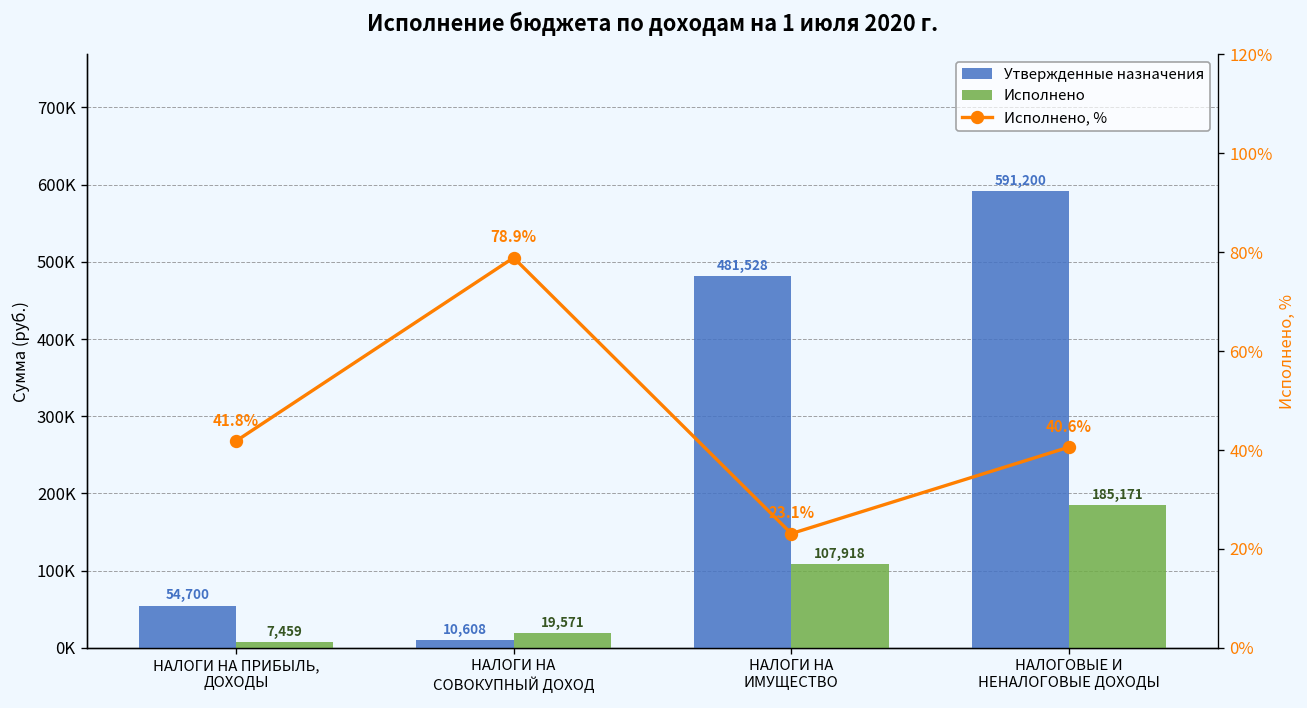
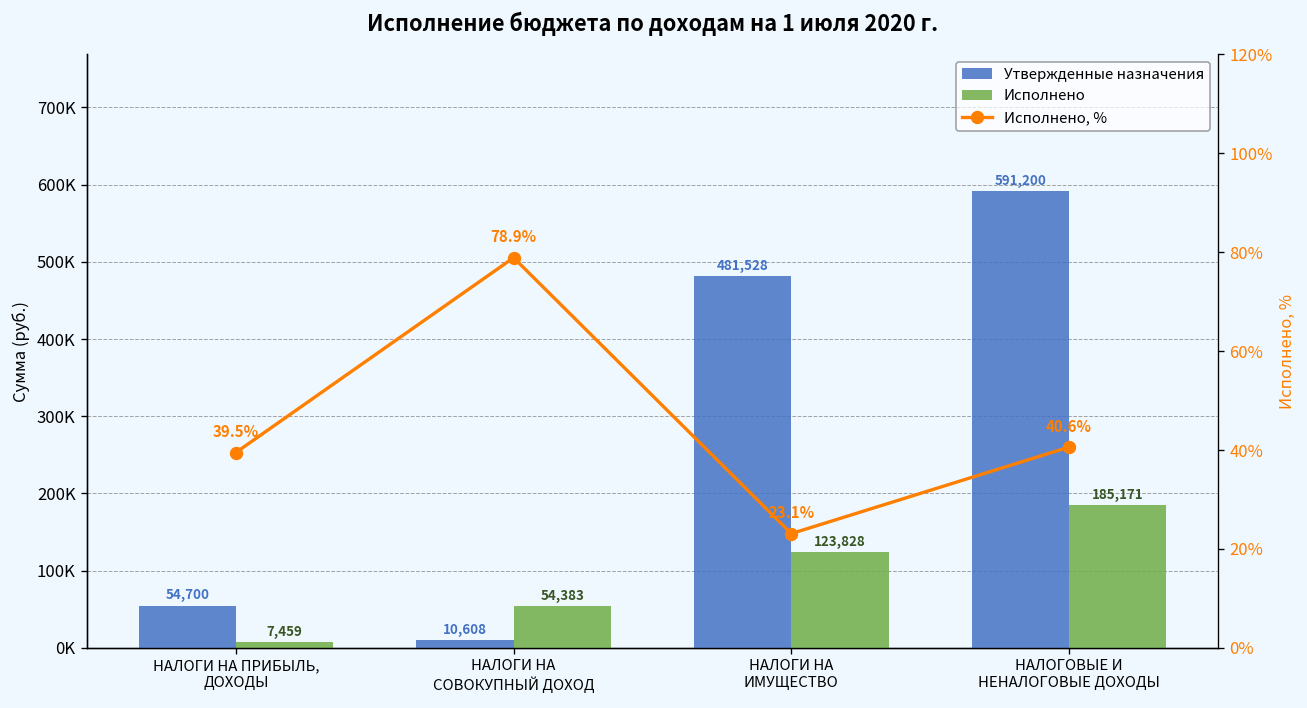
  {
    "Утвержденные назначения": {
      "НАЛОГИ НА ПРИБЫЛЬ, ДОХОДЫ": "54,700",
      "НАЛОГИ НА СОВОКУПНЫЙ ДОХОД": "10,608",
      "НАЛОГИ НА ИМУЩЕСТВО": "481,528",
      "НАЛОГОВЫЕ И НЕНАЛОГОВЫЕ ДОХОДЫ": "591,200"
    },
    "Исполнено": {
      "НАЛОГИ НА ПРИБЫЛЬ, ДОХОДЫ": "7,459",
-     "НАЛОГИ НА СОВОКУПНЫЙ ДОХОД": "19,571",
-     "НАЛОГИ НА ИМУЩЕСТВО": "107,918",
+     "НАЛОГИ НА СОВОКУПНЫЙ ДОХОД": "54,383",
+     "НАЛОГИ НА ИМУЩЕСТВО": "123,828",
      "НАЛОГОВЫЕ И НЕНАЛОГОВЫЕ ДОХОДЫ": "185,171"
    },
    "Исполнено, %": {
-     "НАЛОГИ НА ПРИБЫЛЬ, ДОХОДЫ": "41.8%",
+     "НАЛОГИ НА ПРИБЫЛЬ, ДОХОДЫ": "39.5%",
      "НАЛОГИ НА СОВОКУПНЫЙ ДОХОД": "78.9%",
      "НАЛОГИ НА ИМУЩЕСТВО": "23.1%",
      "НАЛОГОВЫЕ И НЕНАЛОГОВЫЕ ДОХОДЫ": "40.6%"
    }
  }
